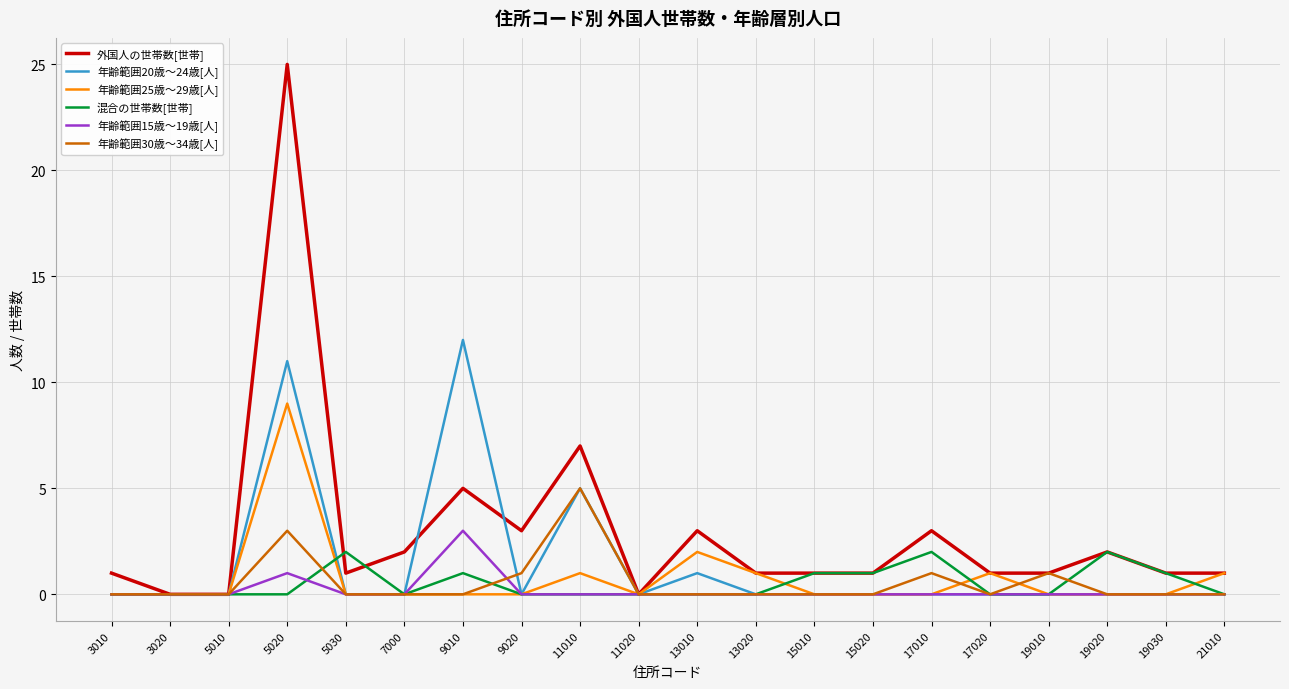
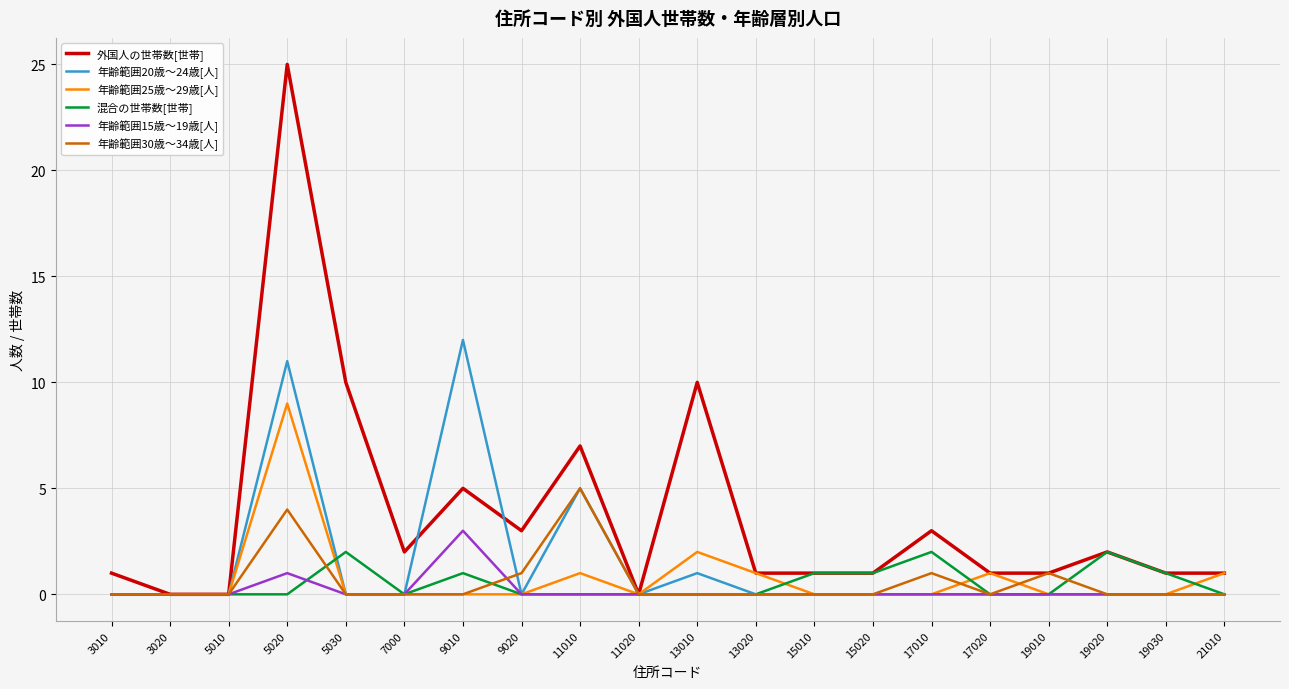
  {
    "外国人の世帯数[世帯]": {
      "3010": 1,
      "5020": 25,
-     "5030": 1,
+     "5030": 10,
      "7000": 2,
      "9010": 5,
      "9020": 3,
      "11010": 7,
-     "13010": 3,
+     "13010": 10,
      "17010": 3
    },
    "年齢範囲20歳～24歳[人]": {
      "5020": 11,
      "9010": 12,
      "13010": 1
    },
    "年齢範囲25歳～29歳[人]": {
      "5020": 9,
      "11010": 1,
      "13010": 2
    },
    "混合の世帯数[世帯]": {
      "5020": 0,
      "5030": 2,
      "9010": 1,
      "17010": 2
    },
    "年齢範囲15歳～19歳[人]": {
      "5020": 1,
      "9010": 3
    },
    "年齢範囲30歳～34歳[人]": {
-     "5020": 3,
+     "5020": 4,
      "9020": 1,
      "17010": 1
    }
  }
